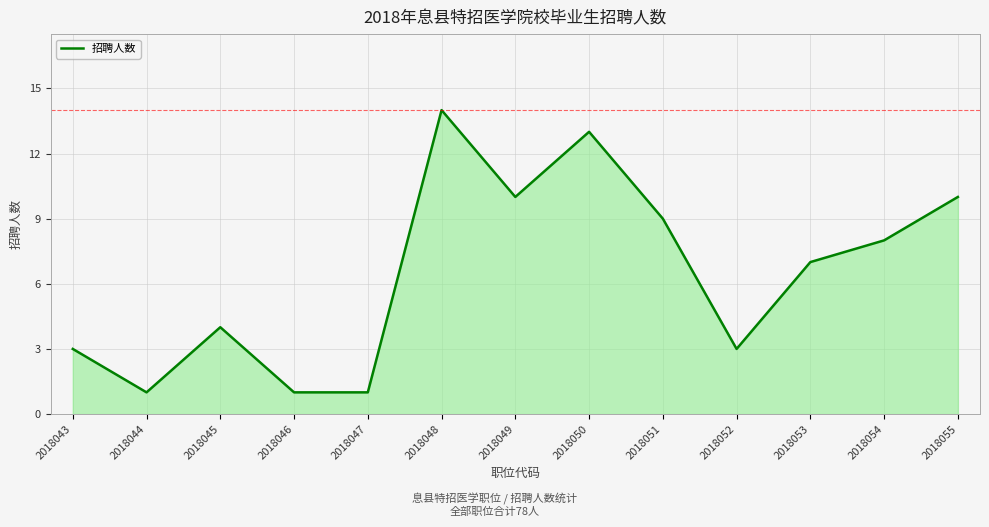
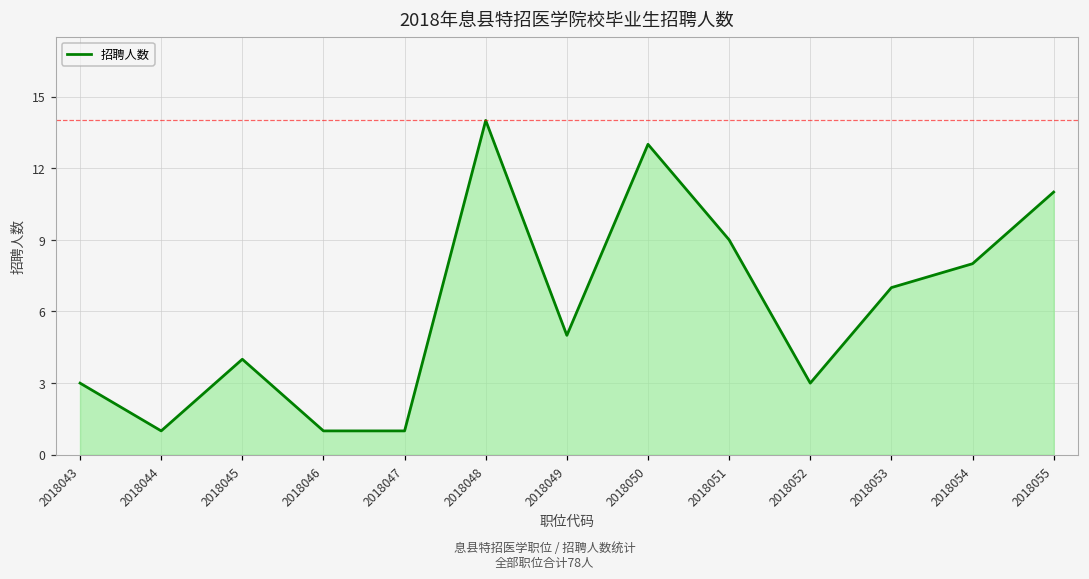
  {
    "2018043": 3,
    "2018044": 1,
    "2018045": 4,
    "2018046": 1,
    "2018047": 1,
    "2018048": 14,
-   "2018049": 10,
+   "2018049": 5,
    "2018050": 13,
    "2018051": 9,
    "2018052": 3,
    "2018053": 7,
    "2018054": 8,
-   "2018055": 10
+   "2018055": 11
  }
